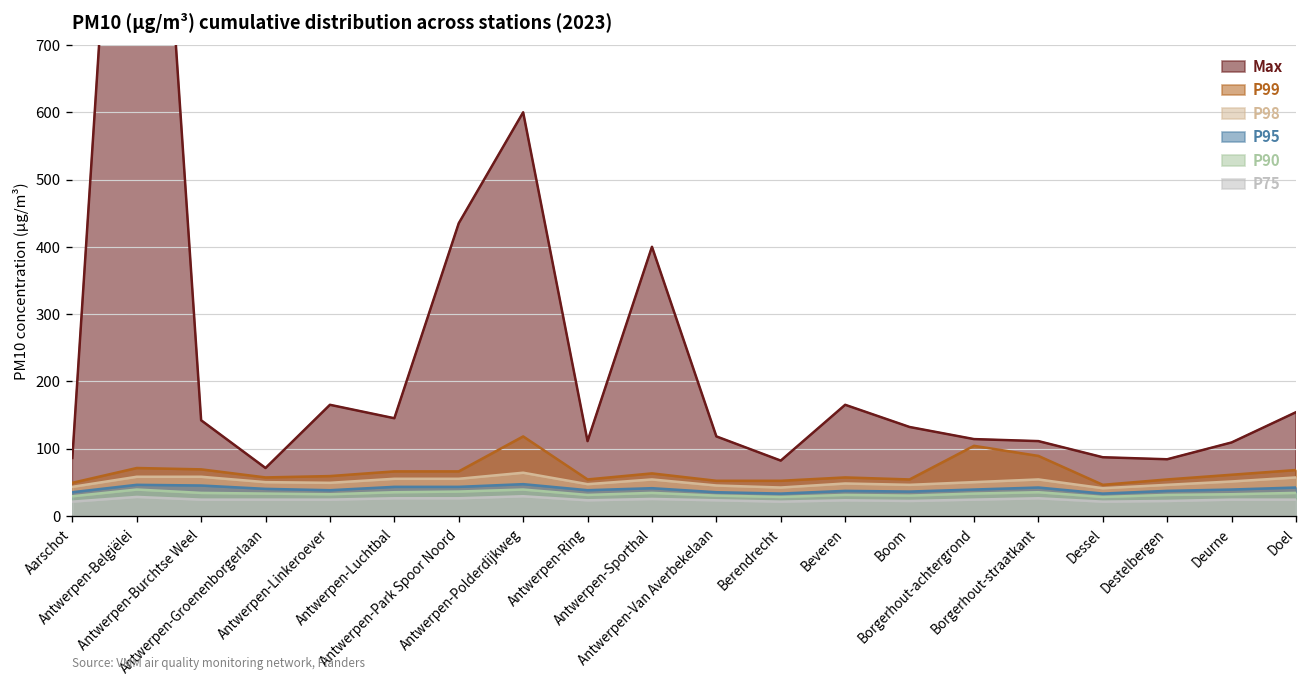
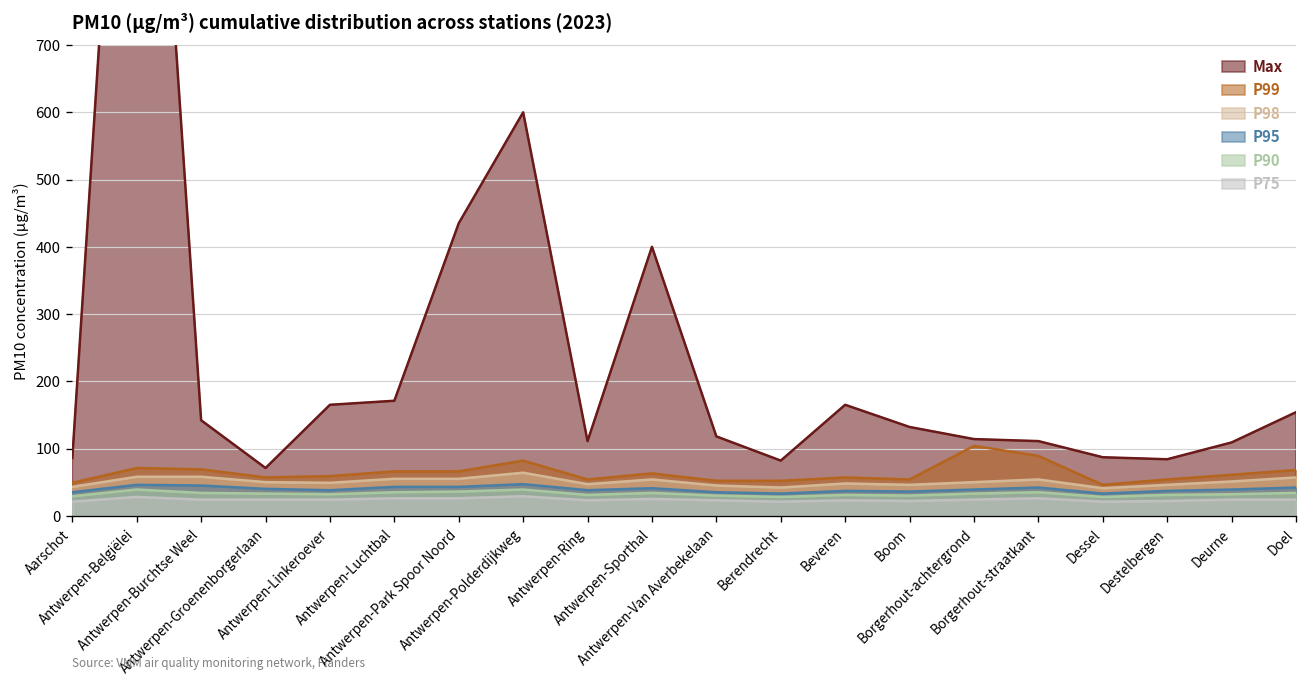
  {
    "Max": {
      "Aarschot": 90,
      "Antwerpen-Burchtse Weel": 140,
      "Antwerpen-Groenenborgerlaan": 70,
      "Antwerpen-Linkeroever": 170,
-     "Antwerpen-Luchtbal": 150,
+     "Antwerpen-Luchtbal": 170,
      "Antwerpen-Park Spoor Noord": 440,
      "Antwerpen-Polderdijkweg": 600,
      "Antwerpen-Ring": 110,
      "Antwerpen-Sporthal": 400,
      "Antwerpen-Van Averbekelaan": 120,
      "Berendrecht": 80,
      "Beveren": 170,
      "Boom": 130,
      "Borgerhout-achtergrond": 110,
      "Borgerhout-straatkant": 110,
      "Dessel": 90,
      "Destelbergen": 80,
      "Deurne": 110,
      "Doel": 150
    },
    "P99": {
      "Aarschot": 50,
      "Antwerpen-Belgiëlei": 70,
      "Antwerpen-Burchtse Weel": 70,
      "Antwerpen-Groenenborgerlaan": 60,
      "Antwerpen-Linkeroever": 60,
      "Antwerpen-Luchtbal": 70,
      "Antwerpen-Park Spoor Noord": 70,
-     "Antwerpen-Polderdijkweg": 120,
+     "Antwerpen-Polderdijkweg": 80,
      "Antwerpen-Ring": 50,
      "Antwerpen-Sporthal": 60,
      "Antwerpen-Van Averbekelaan": 50,
      "Berendrecht": 50,
      "Beveren": 60,
      "Boom": 50,
      "Borgerhout-achtergrond": 100,
      "Borgerhout-straatkant": 90,
      "Dessel": 50,
      "Destelbergen": 50,
      "Deurne": 60,
      "Doel": 70
    },
    "P95": {
      "Aarschot": 40,
      "Antwerpen-Belgiëlei": 50,
      "Antwerpen-Burchtse Weel": 50,
      "Antwerpen-Groenenborgerlaan": 40,
      "Antwerpen-Linkeroever": 40,
      "Antwerpen-Luchtbal": 40,
      "Antwerpen-Park Spoor Noord": 40,
      "Antwerpen-Polderdijkweg": 50,
      "Antwerpen-Ring": 40,
      "Antwerpen-Sporthal": 40,
      "Antwerpen-Van Averbekelaan": 40,
      "Berendrecht": 30,
      "Beveren": 40,
      "Boom": 40,
      "Borgerhout-achtergrond": 40,
      "Borgerhout-straatkant": 40,
      "Dessel": 30,
      "Destelbergen": 40,
      "Deurne": 40,
      "Doel": 40
    }
  }
